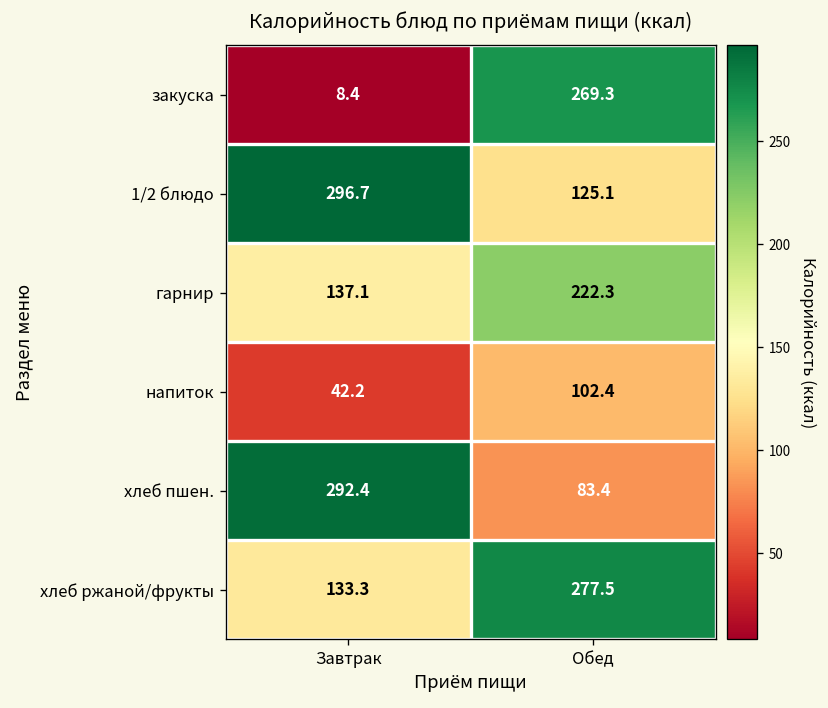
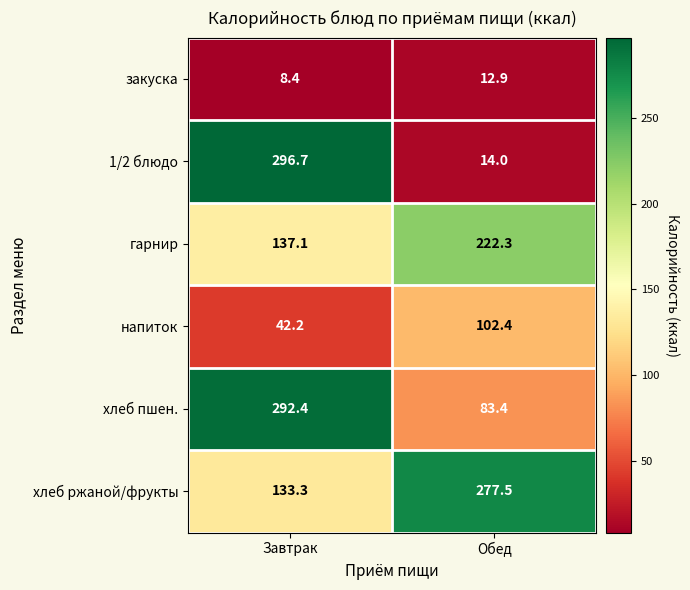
  {
    "закуска": {
      "Завтрак": 8.4,
-     "Обед": 269.3
+     "Обед": 12.9
    },
    "1/2 блюдо": {
      "Завтрак": 296.7,
-     "Обед": 125.1
+     "Обед": 14.0
    },
    "гарнир": {
      "Завтрак": 137.1,
      "Обед": 222.3
    },
    "напиток": {
      "Завтрак": 42.2,
      "Обед": 102.4
    },
    "хлеб пшен.": {
      "Завтрак": 292.4,
      "Обед": 83.4
    },
    "хлеб ржаной/фрукты": {
      "Завтрак": 133.3,
      "Обед": 277.5
    }
  }
